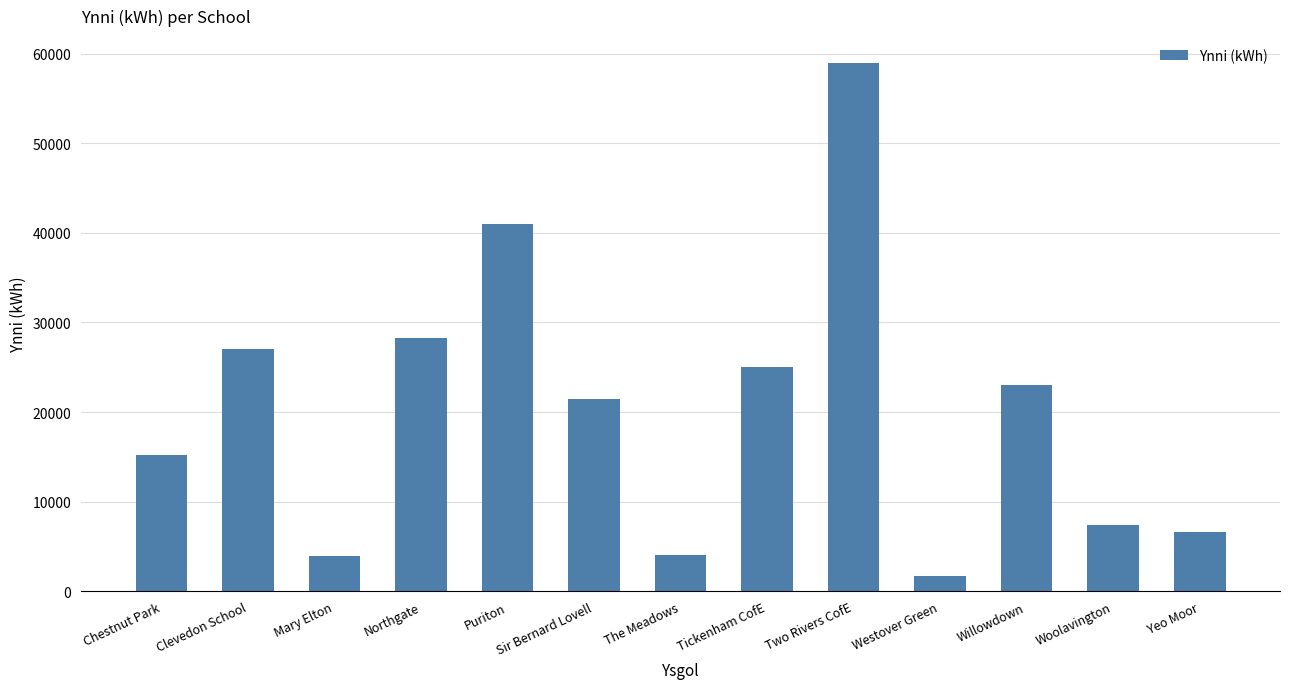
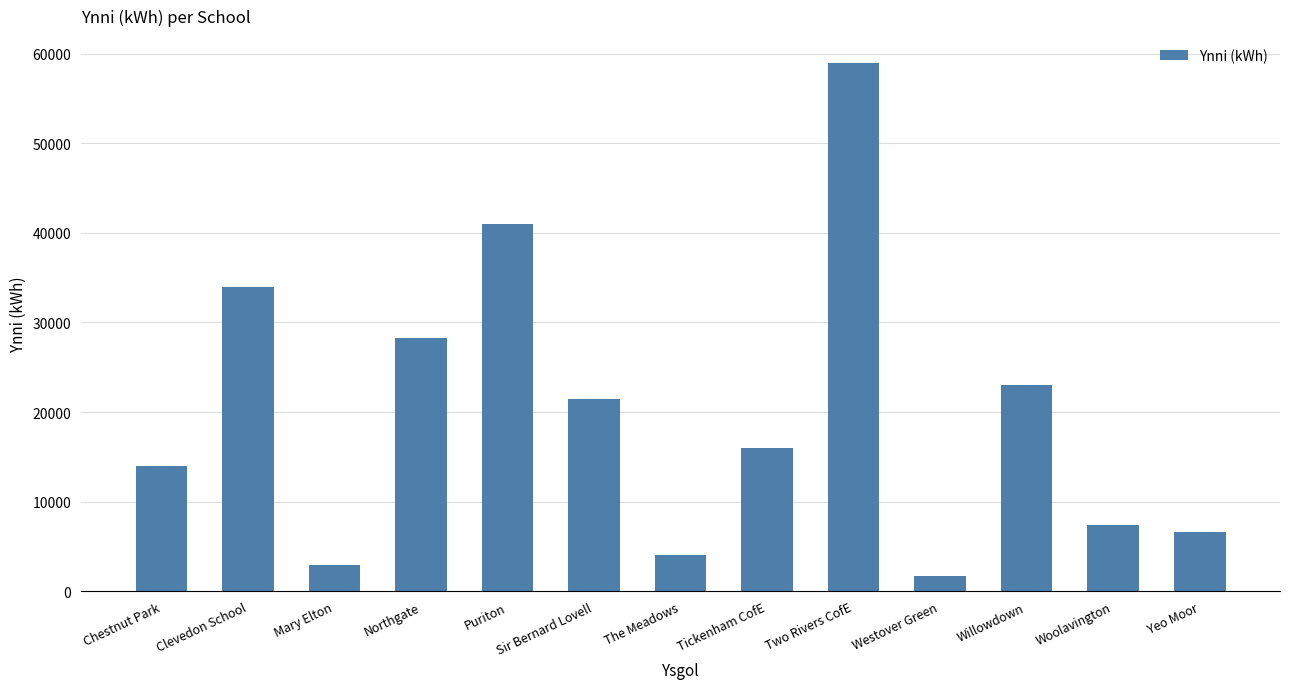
  {
-   "Chestnut Park": 15000,
-   "Clevedon School": 27000,
-   "Mary Elton": 4000,
+   "Chestnut Park": 14000,
+   "Clevedon School": 34000,
+   "Mary Elton": 3000,
    "Northgate": 28000,
    "Puriton": 41000,
    "Sir Bernard Lovell": 21000,
    "The Meadows": 4000,
-   "Tickenham CofE": 25000,
+   "Tickenham CofE": 16000,
    "Two Rivers CofE": 59000,
    "Westover Green": 2000,
    "Willowdown": 23000,
    "Woolavington": 7000,
    "Yeo Moor": 7000
  }
